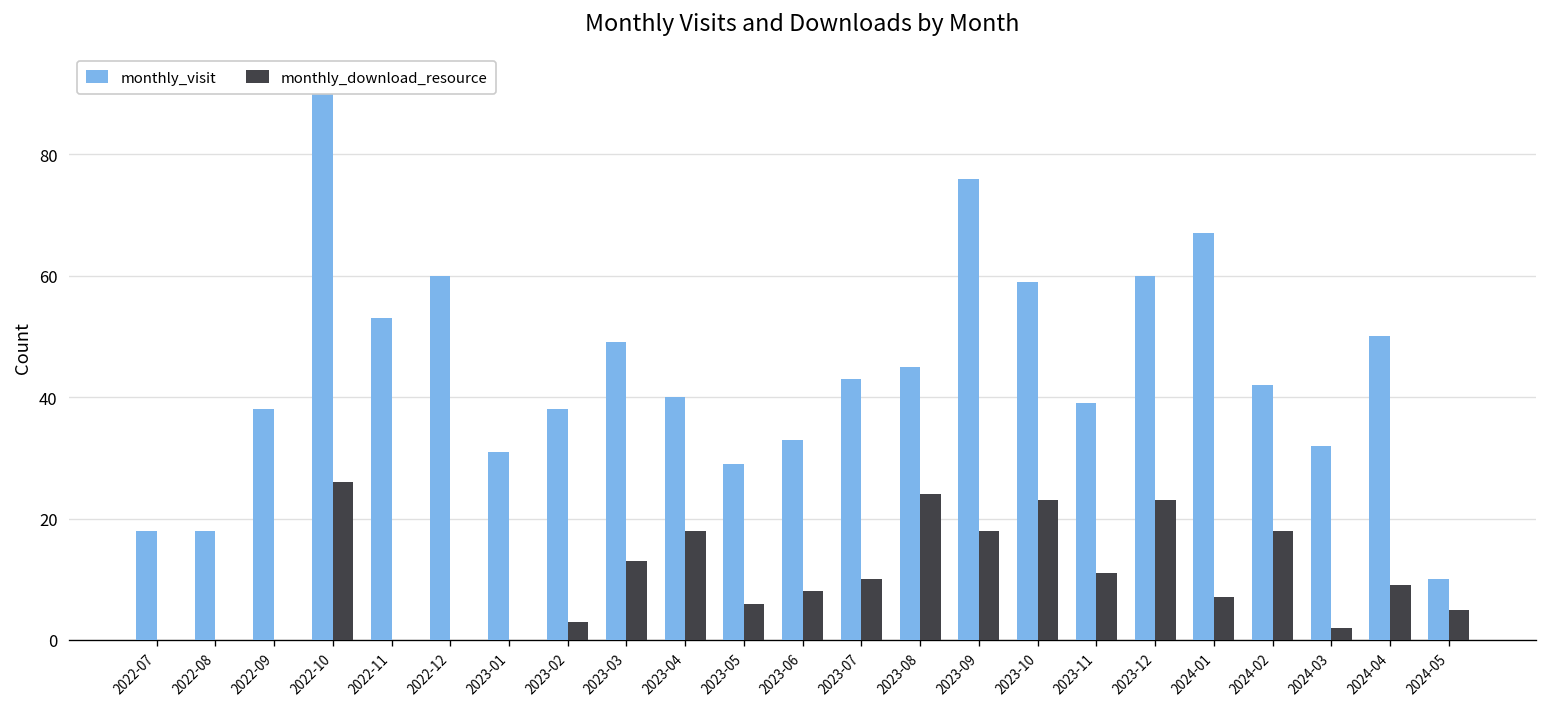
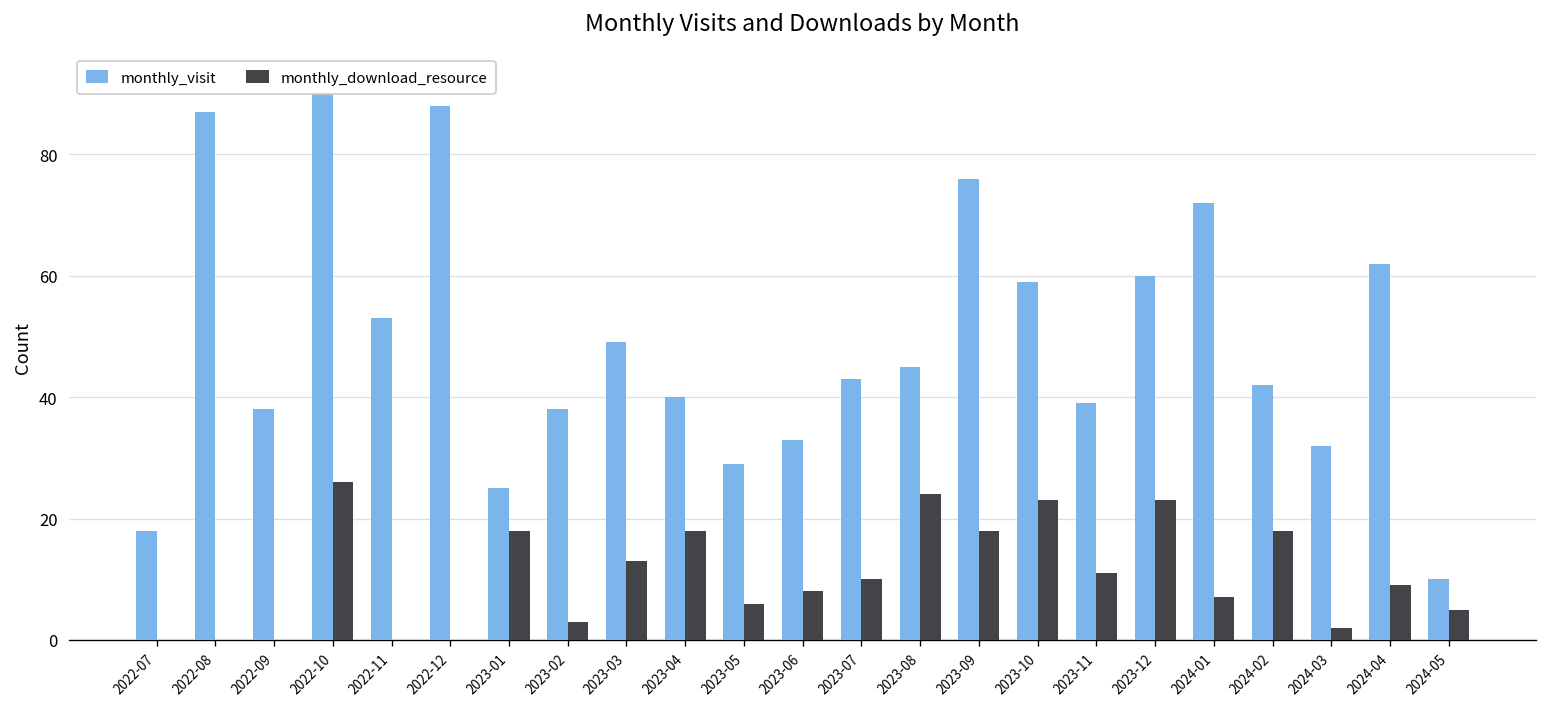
  {
    "monthly_visit": {
      "2022-07": 18,
-     "2022-08": 18,
+     "2022-08": 87,
      "2022-09": 38,
      "2022-11": 53,
-     "2022-12": 60,
-     "2023-01": 31,
+     "2022-12": 88,
+     "2023-01": 25,
      "2023-02": 38,
      "2023-03": 49,
      "2023-04": 40,
      "2023-05": 29,
      "2023-06": 33,
      "2023-07": 43,
      "2023-08": 45,
      "2023-09": 76,
      "2023-10": 59,
      "2023-11": 39,
      "2023-12": 60,
-     "2024-01": 67,
+     "2024-01": 72,
      "2024-02": 42,
      "2024-03": 32,
-     "2024-04": 50,
+     "2024-04": 62,
      "2024-05": 10
    },
    "monthly_download_resource": {
      "2022-07": 0,
      "2022-08": 0,
      "2022-09": 0,
      "2022-10": 26,
      "2022-11": 0,
      "2022-12": 0,
-     "2023-01": 0,
+     "2023-01": 18,
      "2023-02": 3,
      "2023-03": 13,
      "2023-04": 18,
      "2023-05": 6,
      "2023-06": 8,
      "2023-07": 10,
      "2023-08": 24,
      "2023-09": 18,
      "2023-10": 23,
      "2023-11": 11,
      "2023-12": 23,
      "2024-01": 7,
      "2024-02": 18,
      "2024-03": 2,
      "2024-04": 9,
      "2024-05": 5
    }
  }
